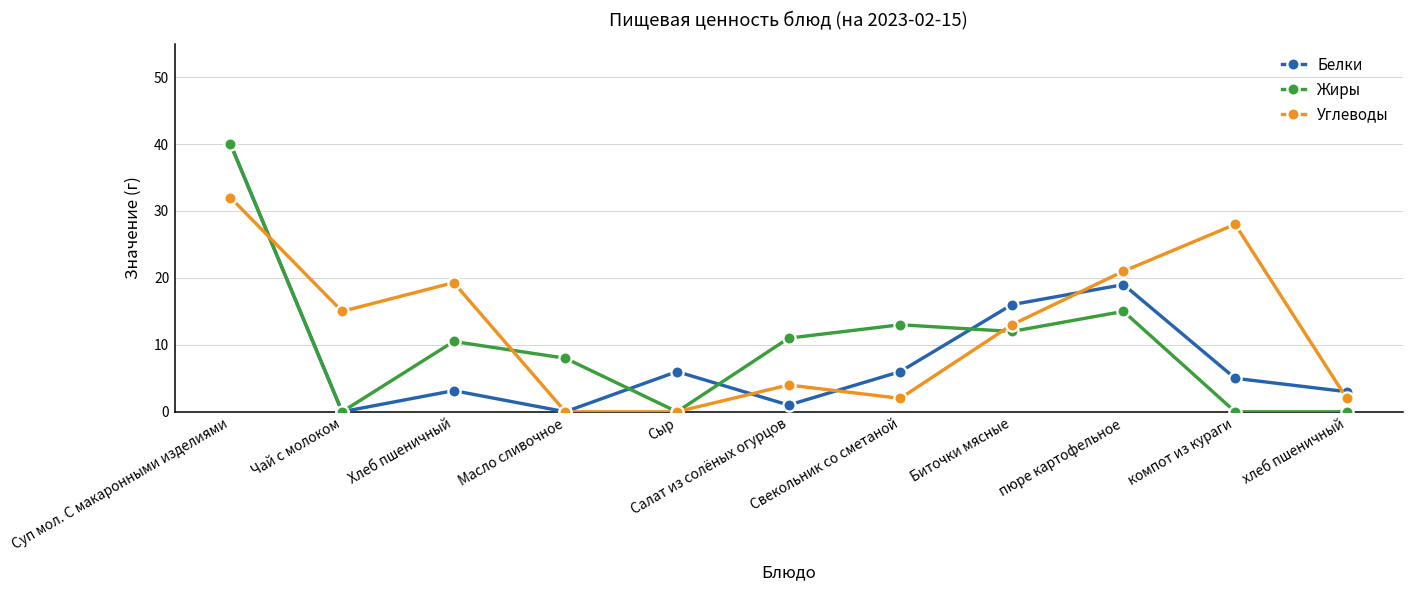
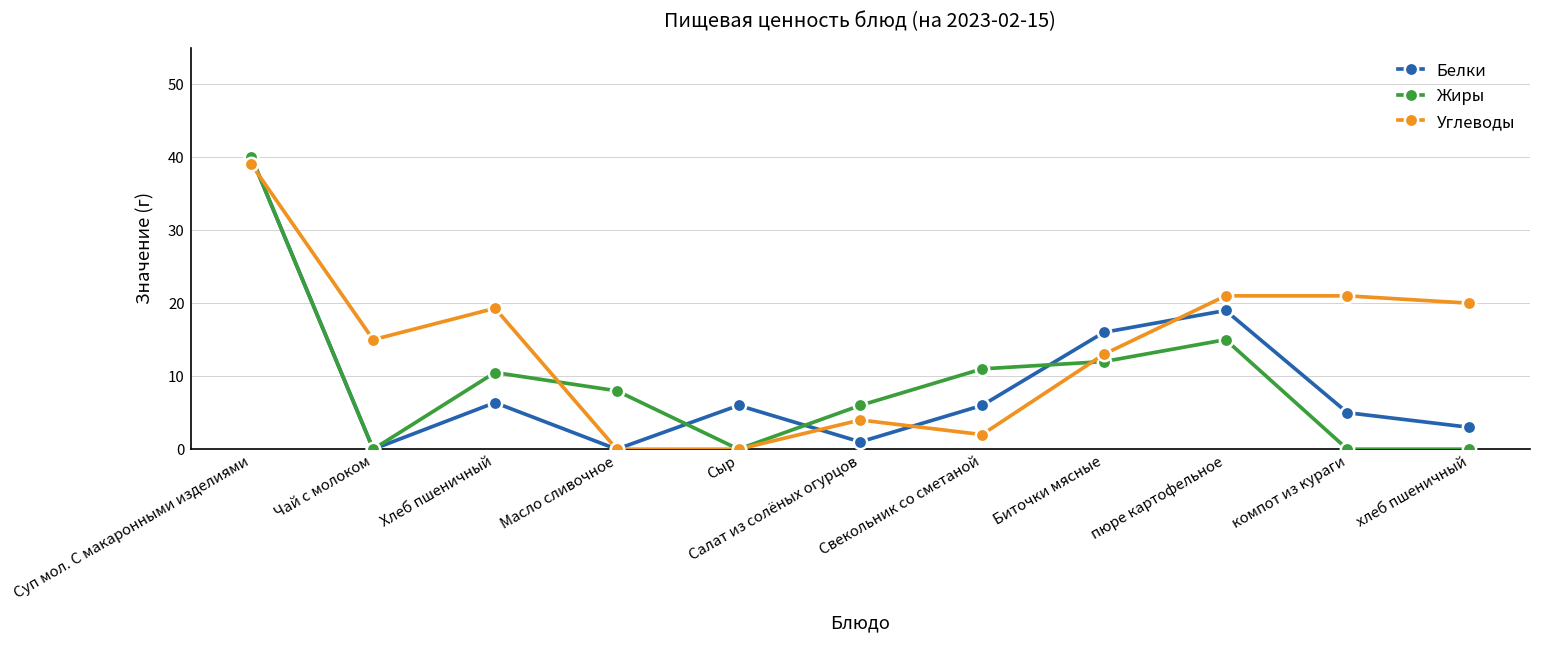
  {
    "Белки": {
-     "Хлеб пшеничный": 3,
+     "Хлеб пшеничный": 6,
      "Сыр": 6,
      "Салат из солёных огурцов": 1,
      "Свекольник со сметаной": 6,
      "Биточки мясные": 16,
      "пюре картофельное": 19,
      "компот из кураги": 5,
      "хлеб пшеничный": 3
    },
    "Жиры": {
      "Хлеб пшеничный": 11,
      "Масло сливочное": 8,
-     "Салат из солёных огурцов": 11,
-     "Свекольник со сметаной": 13,
+     "Салат из солёных огурцов": 6,
+     "Свекольник со сметаной": 11,
      "Биточки мясные": 12,
      "пюре картофельное": 15,
      "компот из кураги": 0,
      "хлеб пшеничный": 0
    },
    "Углеводы": {
-     "Суп мол. С макаронными изделиями": 32,
+     "Суп мол. С макаронными изделиями": 39,
      "Чай с молоком": 15,
      "Хлеб пшеничный": 19,
      "Салат из солёных огурцов": 4,
      "Свекольник со сметаной": 2,
      "Биточки мясные": 13,
      "пюре картофельное": 21,
-     "компот из кураги": 28,
-     "хлеб пшеничный": 2
+     "компот из кураги": 21,
+     "хлеб пшеничный": 20
    }
  }
